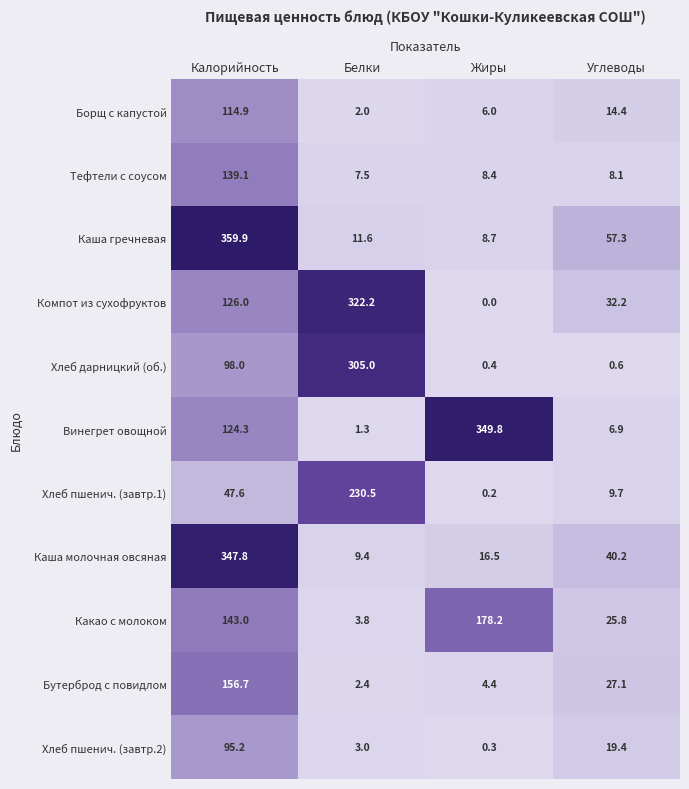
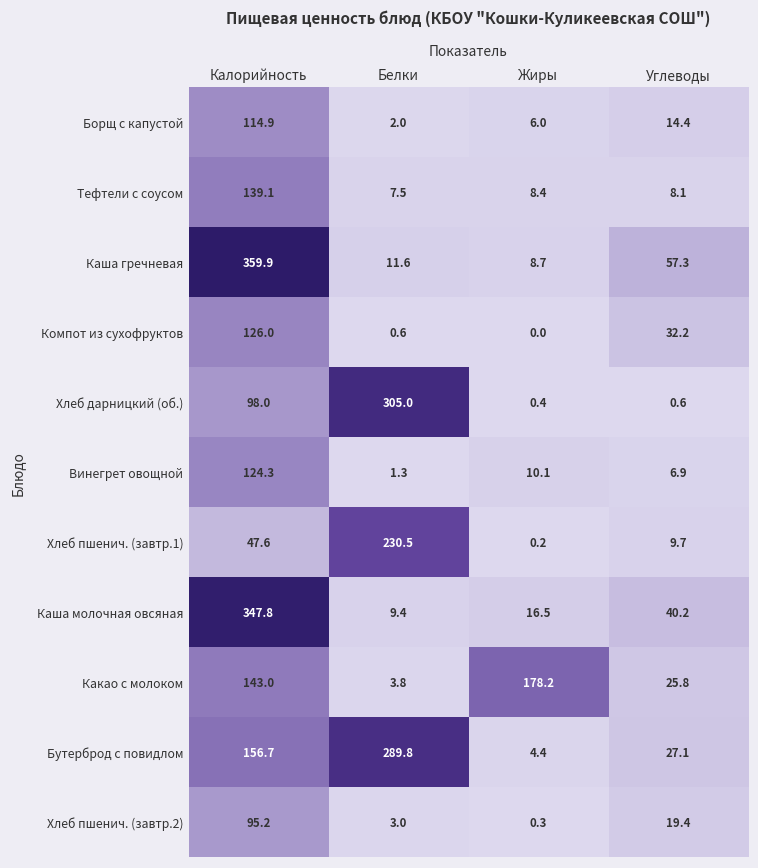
  {
    "Борщ с капустой": {
      "Калорийность": 114.9,
      "Белки": 2.0,
      "Жиры": 6.0,
      "Углеводы": 14.4
    },
    "Тефтели с соусом": {
      "Калорийность": 139.1,
      "Белки": 7.5,
      "Жиры": 8.4,
      "Углеводы": 8.1
    },
    "Каша гречневая": {
      "Калорийность": 359.9,
      "Белки": 11.6,
      "Жиры": 8.7,
      "Углеводы": 57.3
    },
    "Компот из сухофруктов": {
      "Калорийность": 126.0,
-     "Белки": 322.2,
+     "Белки": 0.6,
      "Жиры": 0.0,
      "Углеводы": 32.2
    },
    "Хлеб дарницкий (об.)": {
      "Калорийность": 98.0,
      "Белки": 305.0,
      "Жиры": 0.4,
      "Углеводы": 0.6
    },
    "Винегрет овощной": {
      "Калорийность": 124.3,
      "Белки": 1.3,
-     "Жиры": 349.8,
+     "Жиры": 10.1,
      "Углеводы": 6.9
    },
    "Хлеб пшенич. (завтр.1)": {
      "Калорийность": 47.6,
      "Белки": 230.5,
      "Жиры": 0.2,
      "Углеводы": 9.7
    },
    "Каша молочная овсяная": {
      "Калорийность": 347.8,
      "Белки": 9.4,
      "Жиры": 16.5,
      "Углеводы": 40.2
    },
    "Какао с молоком": {
      "Калорийность": 143.0,
      "Белки": 3.8,
      "Жиры": 178.2,
      "Углеводы": 25.8
    },
    "Бутерброд с повидлом": {
      "Калорийность": 156.7,
-     "Белки": 2.4,
+     "Белки": 289.8,
      "Жиры": 4.4,
      "Углеводы": 27.1
    },
    "Хлеб пшенич. (завтр.2)": {
      "Калорийность": 95.2,
      "Белки": 3.0,
      "Жиры": 0.3,
      "Углеводы": 19.4
    }
  }
